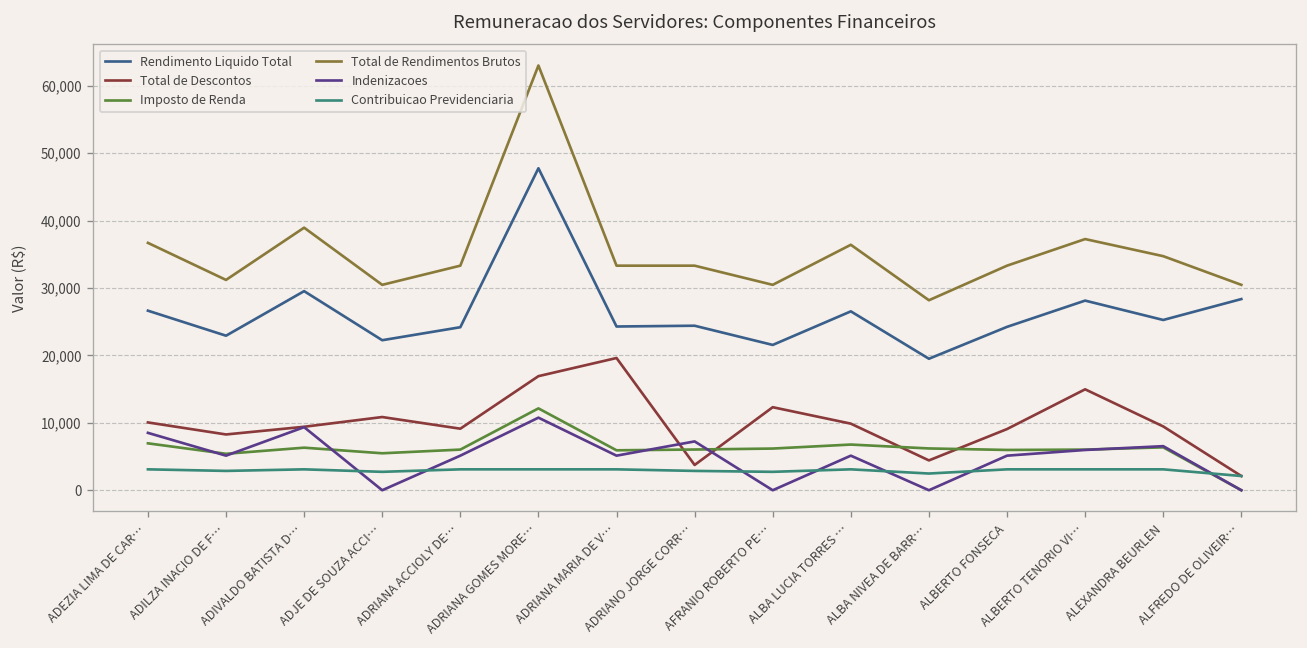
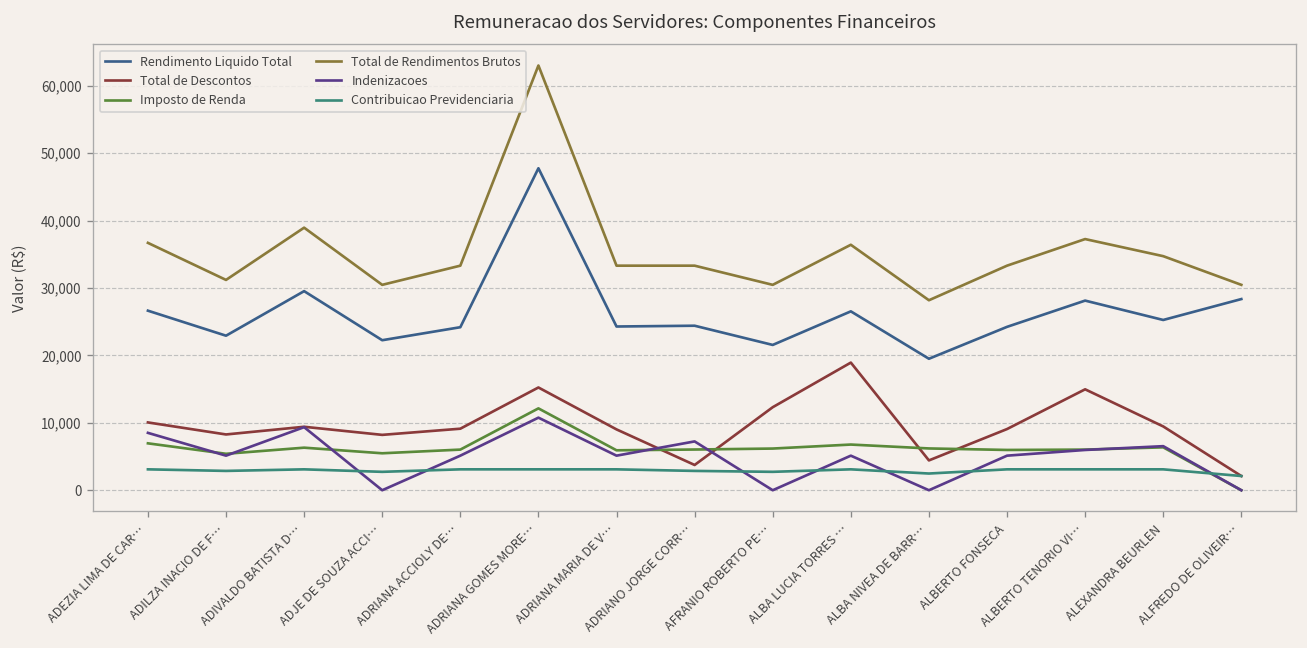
  {
    "Total de Descontos": {
      "ADEZIA LIMA DE CAR…": "10,000",
      "ADILZA INACIO DE F…": "8,000",
-     "ADJE DE SOUZA ACCI…": "11,000",
+     "ADJE DE SOUZA ACCI…": "8,000",
      "ADRIANA ACCIOLY DE…": "9,000",
-     "ADRIANA GOMES MORE…": "17,000",
-     "ADRIANA MARIA DE V…": "20,000",
+     "ADRIANA GOMES MORE…": "15,000",
+     "ADRIANA MARIA DE V…": "9,000",
      "ADRIANO JORGE CORR…": "4,000",
      "AFRANIO ROBERTO PE…": "12,000",
-     "ALBA LUCIA TORRES …": "10,000",
+     "ALBA LUCIA TORRES …": "19,000",
      "ALBA NIVEA DE BARR…": "4,000",
      "ALBERTO FONSECA": "9,000",
      "ALBERTO TENORIO VI…": "15,000",
      "ALEXANDRA BEURLEN": "9,000"
    }
  }
